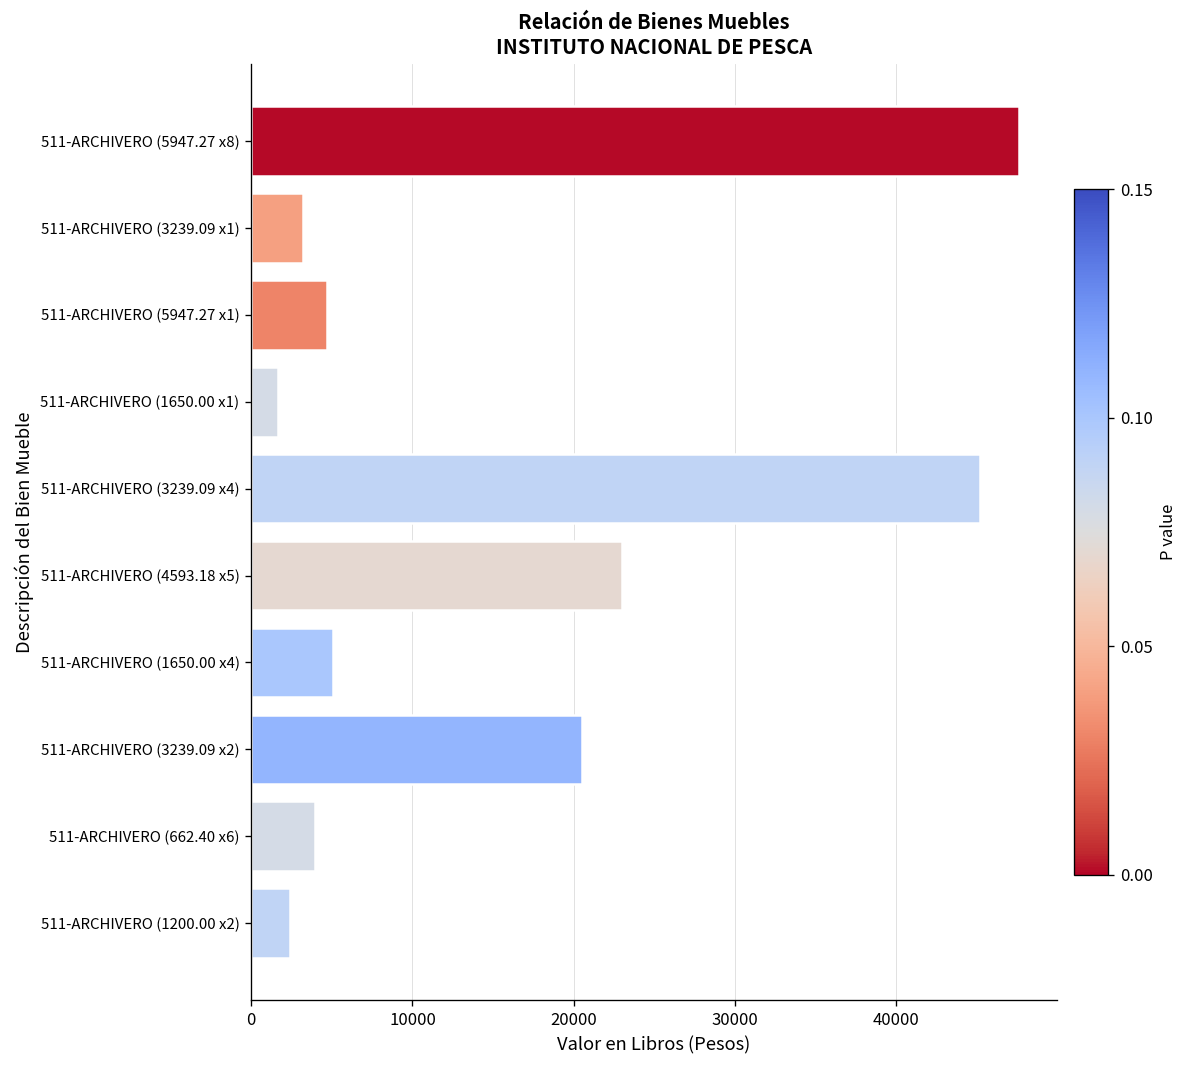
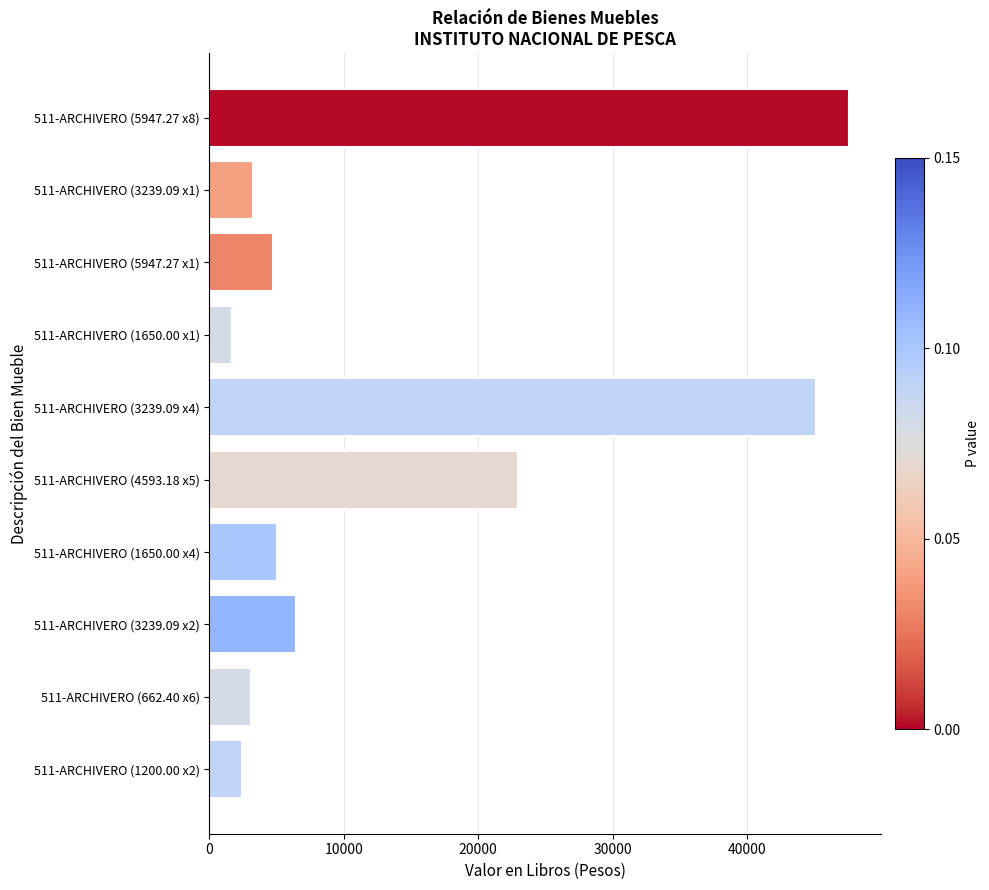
  {
    "511-ARCHIVERO (5947.27 x8)": 47600,
    "511-ARCHIVERO (3239.09 x1)": 3200,
    "511-ARCHIVERO (5947.27 x1)": 4700,
    "511-ARCHIVERO (1650.00 x1)": 1700,
    "511-ARCHIVERO (3239.09 x4)": 45200,
    "511-ARCHIVERO (4593.18 x5)": 23000,
    "511-ARCHIVERO (1650.00 x4)": 5000,
-   "511-ARCHIVERO (3239.09 x2)": 20500,
-   "511-ARCHIVERO (662.40 x6)": 4000,
+   "511-ARCHIVERO (3239.09 x2)": 6500,
+   "511-ARCHIVERO (662.40 x6)": 3100,
    "511-ARCHIVERO (1200.00 x2)": 2400
  }
